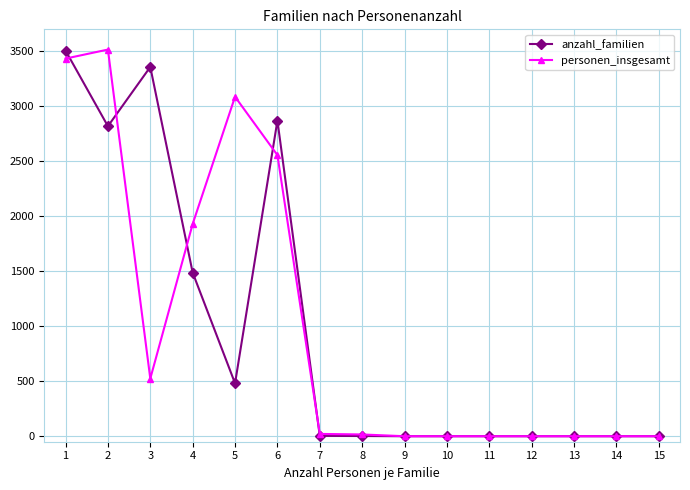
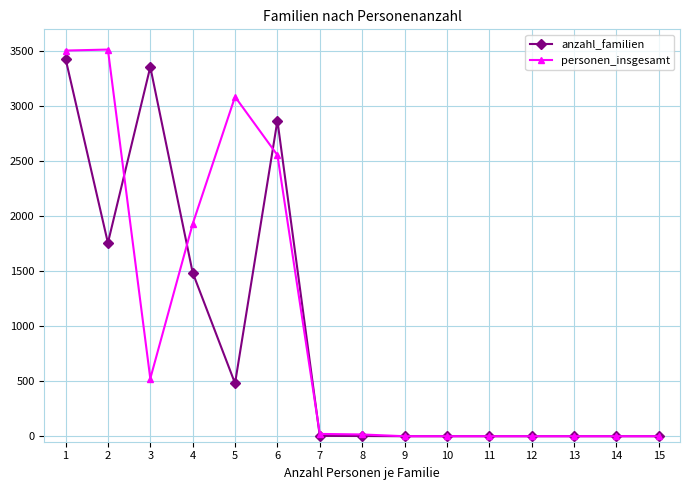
  {
    "anzahl_familien": {
-     "1": 3510,
-     "2": 2820,
+     "1": 3430,
+     "2": 1760,
      "3": 3360,
      "4": 1490,
      "5": 480,
      "6": 2870
    },
    "personen_insgesamt": {
-     "1": 3430,
+     "1": 3510,
      "2": 3520,
      "3": 520,
      "4": 1930,
      "5": 3090,
      "6": 2560
    }
  }
